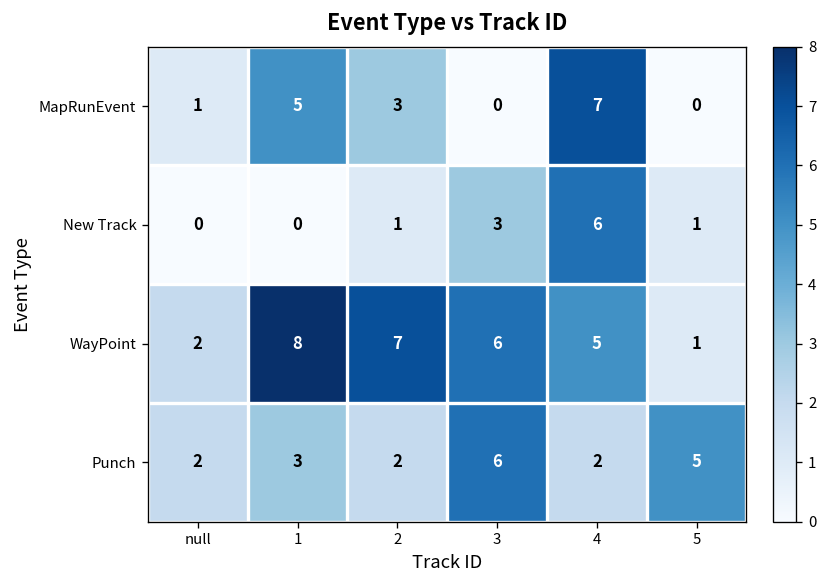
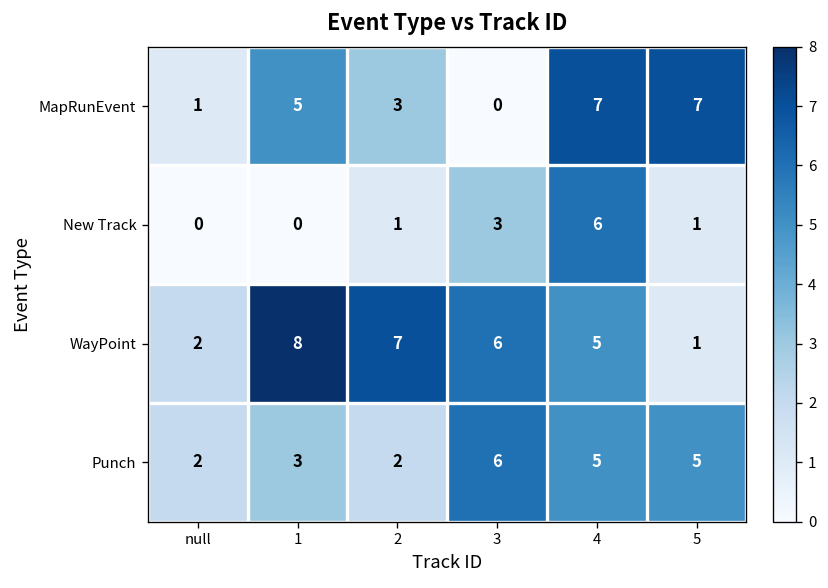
  {
    "MapRunEvent": {
      "null": 1,
      "1": 5,
      "2": 3,
      "3": 0,
      "4": 7,
-     "5": 0
+     "5": 7
    },
    "New Track": {
      "null": 0,
      "1": 0,
      "2": 1,
      "3": 3,
      "4": 6,
      "5": 1
    },
    "WayPoint": {
      "null": 2,
      "1": 8,
      "2": 7,
      "3": 6,
      "4": 5,
      "5": 1
    },
    "Punch": {
      "null": 2,
      "1": 3,
      "2": 2,
      "3": 6,
-     "4": 2,
+     "4": 5,
      "5": 5
    }
  }
